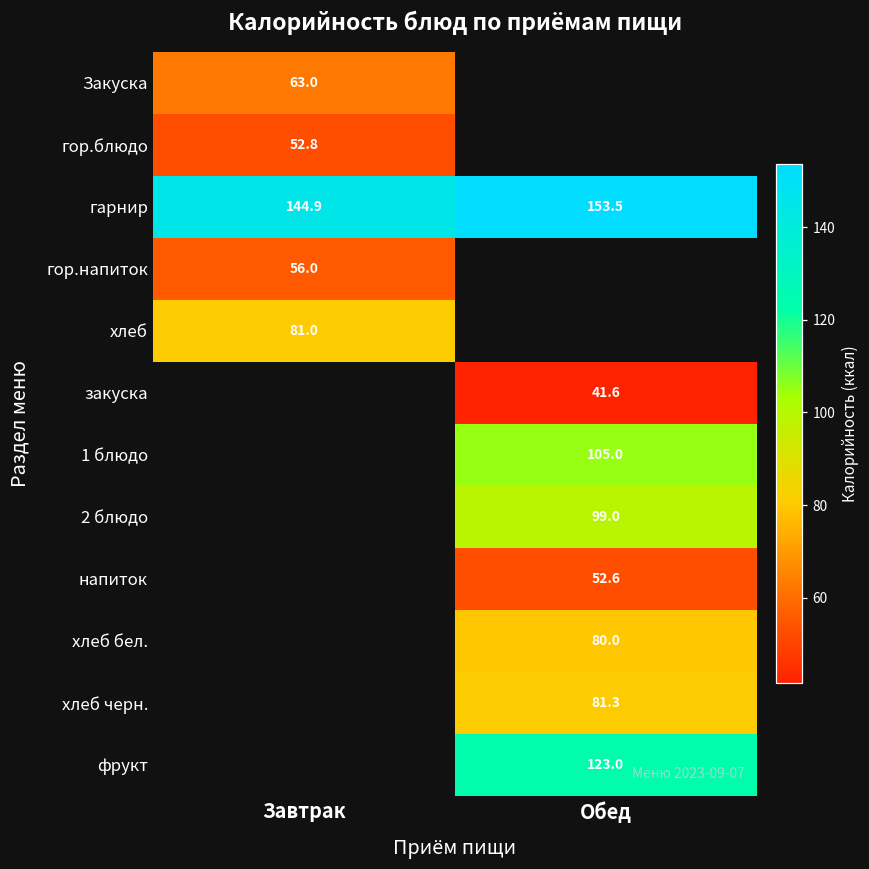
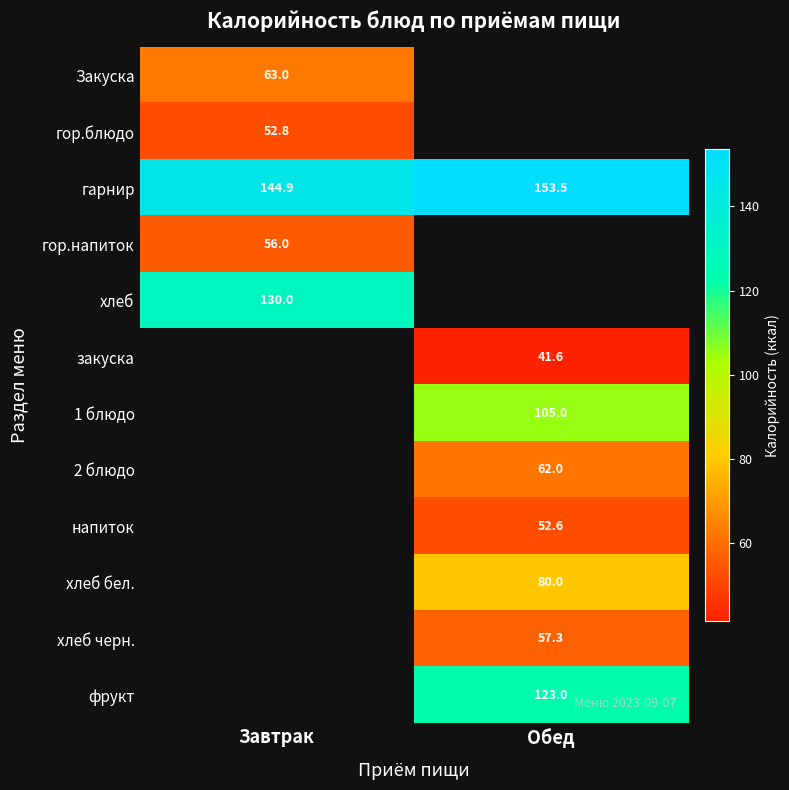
  {
    "Закуска": {
      "Завтрак": 63.0
    },
    "гор.блюдо": {
      "Завтрак": 52.8
    },
    "гарнир": {
      "Завтрак": 144.9,
      "Обед": 153.5
    },
    "гор.напиток": {
      "Завтрак": 56.0
    },
    "хлеб": {
-     "Завтрак": 81.0
+     "Завтрак": 130.0
    },
    "закуска": {
      "Обед": 41.6
    },
    "1 блюдо": {
      "Обед": 105.0
    },
    "2 блюдо": {
-     "Обед": 99.0
+     "Обед": 62.0
    },
    "напиток": {
      "Обед": 52.6
    },
    "хлеб бел.": {
      "Обед": 80.0
    },
    "хлеб черн.": {
-     "Обед": 81.3
+     "Обед": 57.3
    }
  }
